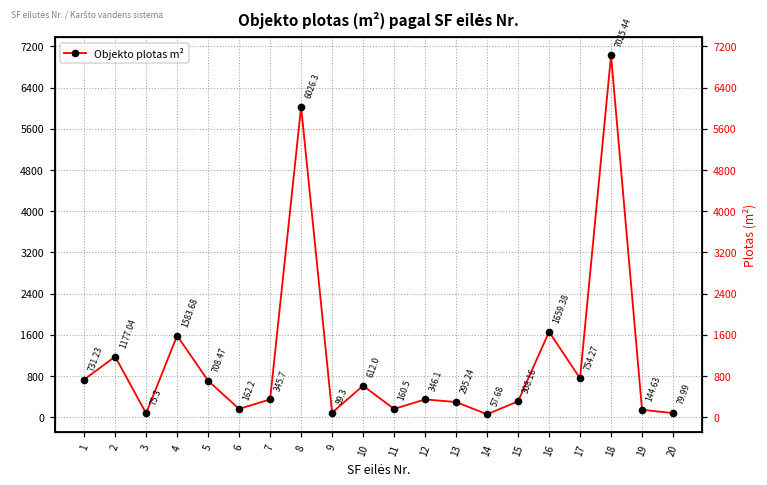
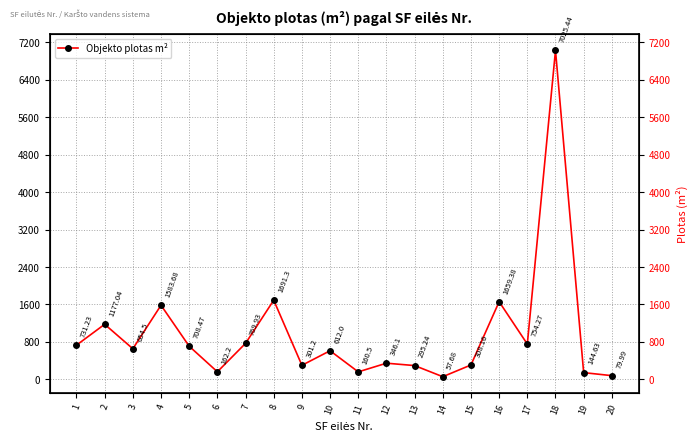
  {
    "1": 731.23,
    "2": 1177.04,
-   "3": 75.3,
+   "3": 654.5,
    "4": 1583.68,
    "5": 708.47,
    "6": 162.2,
-   "7": 345.7,
-   "8": 6026.3,
-   "9": 89.3,
+   "7": 769.93,
+   "8": 1691.3,
+   "9": 301.2,
    "10": 612.0,
    "11": 160.5,
    "12": 346.1,
    "13": 295.24,
    "14": 57.68,
    "15": 308.16,
    "16": 1659.38,
    "17": 754.27,
    "18": 7025.44,
    "19": 144.63,
    "20": 79.99
  }
